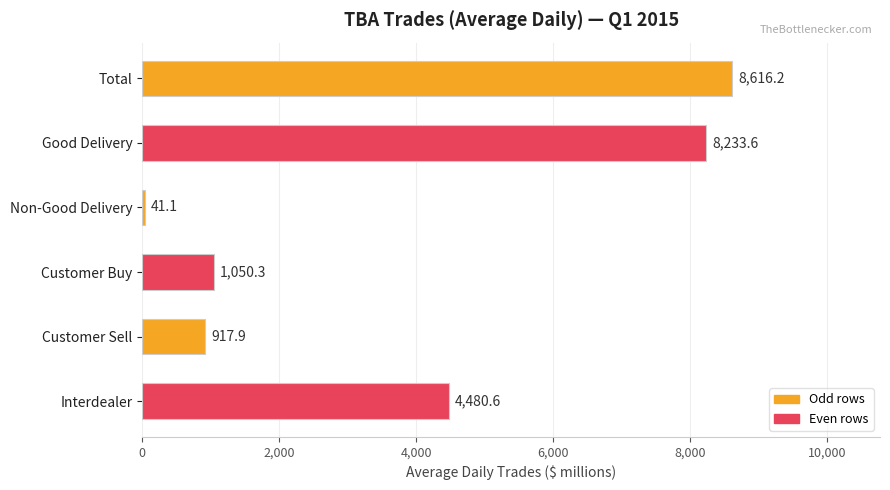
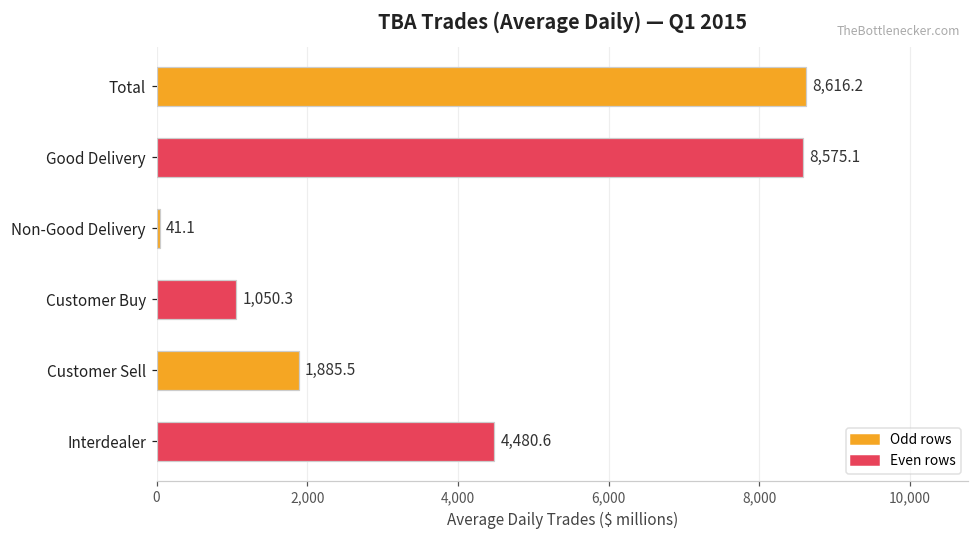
  {
    "Total": "8,616.2",
-   "Good Delivery": "8,233.6",
+   "Good Delivery": "8,575.1",
    "Non-Good Delivery": "41.1",
    "Customer Buy": "1,050.3",
-   "Customer Sell": "917.9",
+   "Customer Sell": "1,885.5",
    "Interdealer": "4,480.6"
  }
